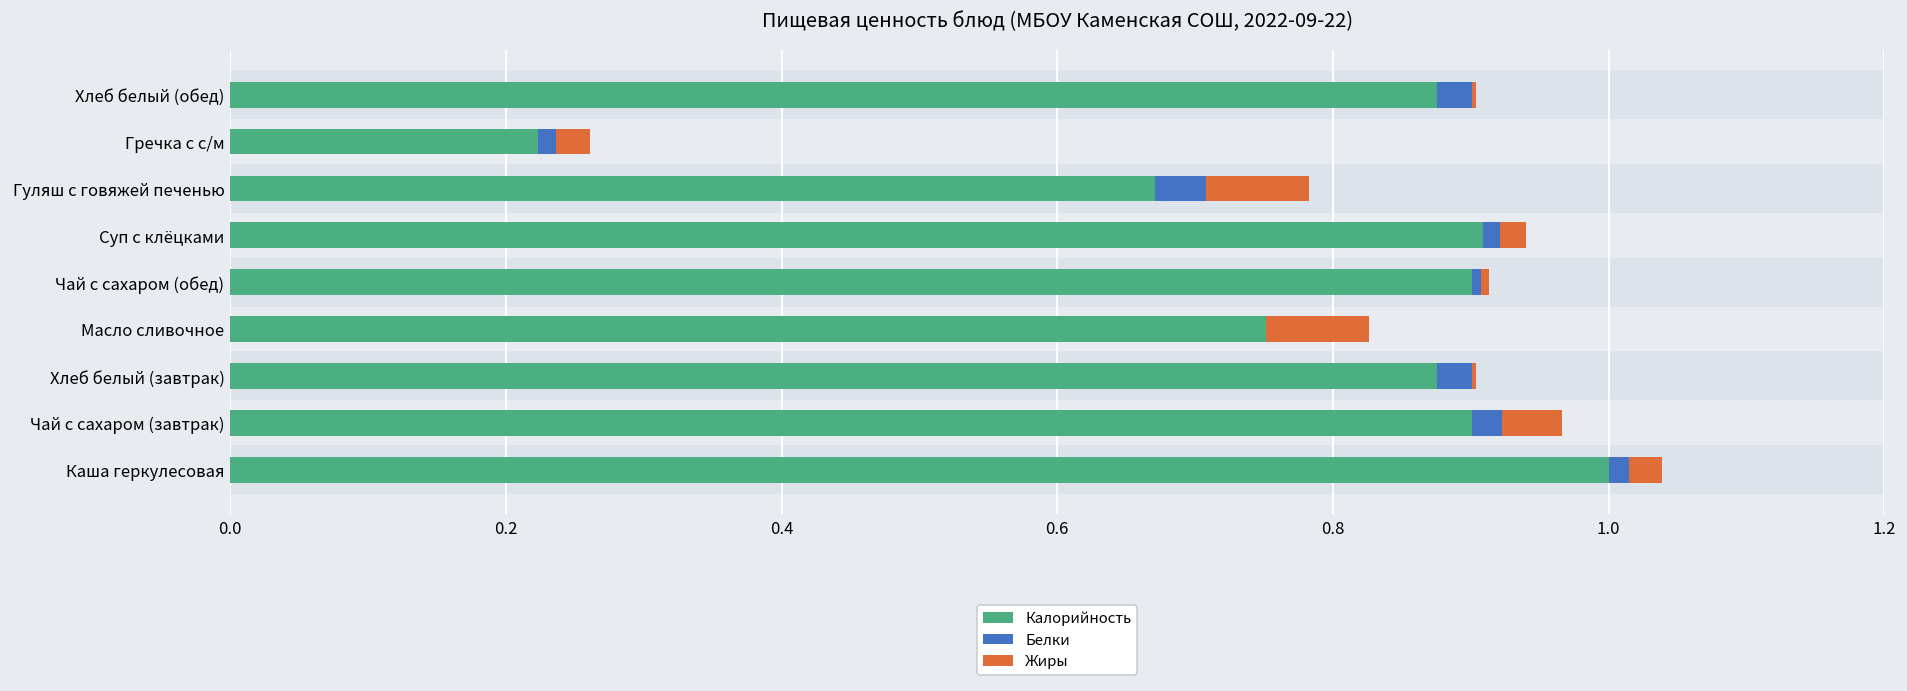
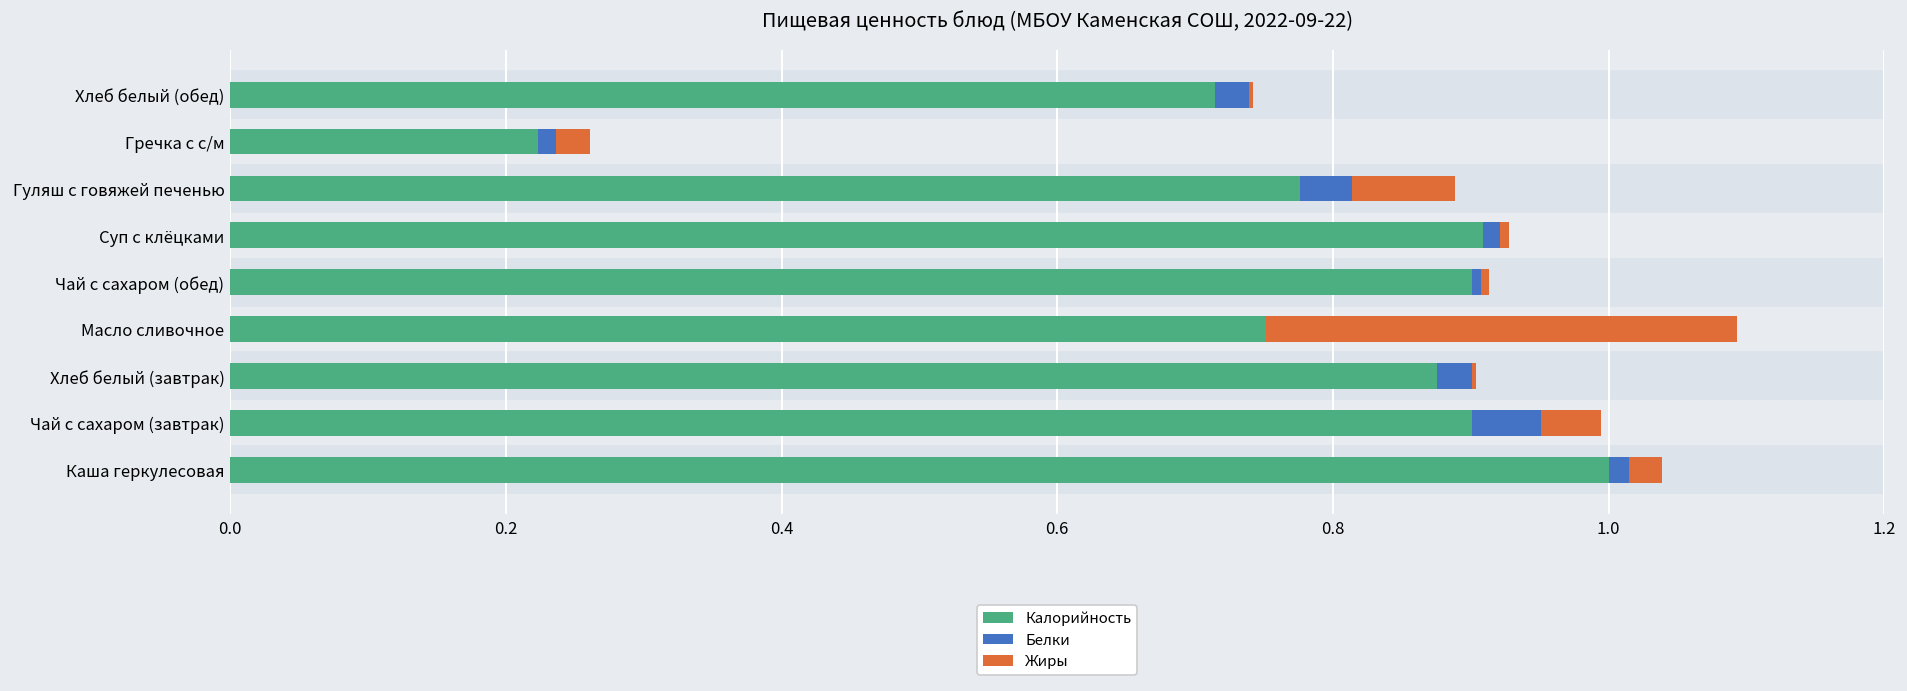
  {
    "Калорийность": {
-     "Хлеб белый (обед)": 0.876,
+     "Хлеб белый (обед)": 0.714,
      "Гречка с с/м": 0.224,
-     "Гуляш с говяжей печенью": 0.671,
+     "Гуляш с говяжей печенью": 0.776,
      "Суп с клёцками": 0.909,
      "Чай с сахаром (обед)": 0.901,
      "Масло сливочное": 0.752,
      "Хлеб белый (завтрак)": 0.876,
      "Чай с сахаром (завтрак)": 0.901,
      "Каша геркулесовая": 1.000
    },
    "Белки": {
      "Хлеб белый (обед)": 0.025,
      "Гречка с с/м": 0.012,
      "Гуляш с говяжей печенью": 0.037,
      "Суп с клёцками": 0.012,
      "Чай с сахаром (обед)": 0.007,
      "Масло сливочное": 0.000,
      "Хлеб белый (завтрак)": 0.025,
-     "Чай с сахаром (завтрак)": 0.022,
+     "Чай с сахаром (завтрак)": 0.051,
      "Каша геркулесовая": 0.014
    },
    "Жиры": {
      "Хлеб белый (обед)": 0.003,
      "Гречка с с/м": 0.025,
      "Гуляш с говяжей печенью": 0.075,
-     "Суп с клёцками": 0.019,
+     "Суп с клёцками": 0.006,
      "Чай с сахаром (обед)": 0.006,
-     "Масло сливочное": 0.075,
+     "Масло сливочное": 0.342,
      "Хлеб белый (завтрак)": 0.003,
      "Чай с сахаром (завтрак)": 0.043,
      "Каша геркулесовая": 0.025
    }
  }
